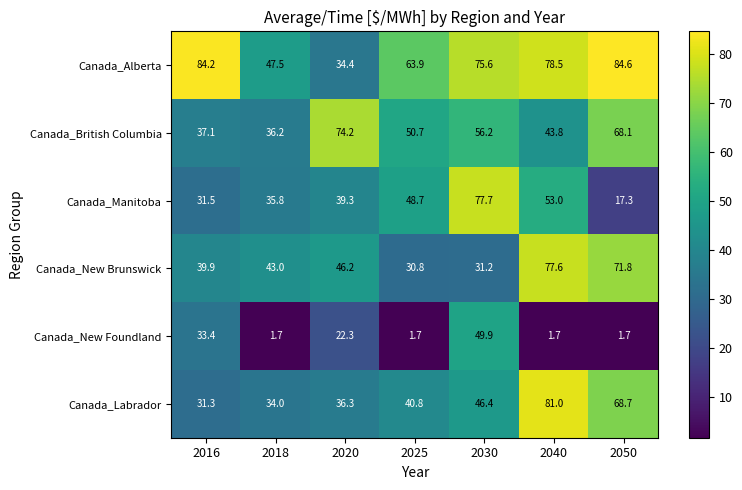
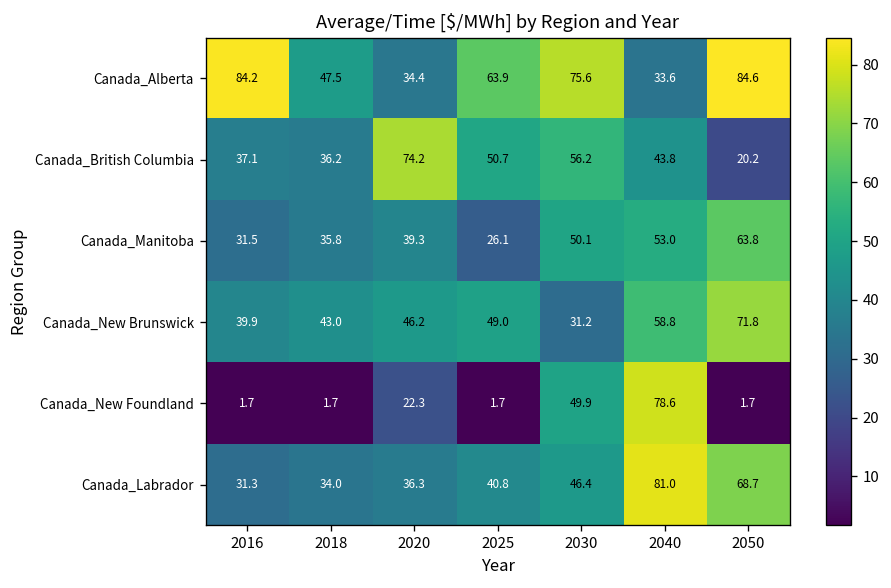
  {
    "Canada_Alberta": {
      "2016": 84.2,
      "2018": 47.5,
      "2020": 34.4,
      "2025": 63.9,
      "2030": 75.6,
-     "2040": 78.5,
+     "2040": 33.6,
      "2050": 84.6
    },
    "Canada_British Columbia": {
      "2016": 37.1,
      "2018": 36.2,
      "2020": 74.2,
      "2025": 50.7,
      "2030": 56.2,
      "2040": 43.8,
-     "2050": 68.1
+     "2050": 20.2
    },
    "Canada_Manitoba": {
      "2016": 31.5,
      "2018": 35.8,
      "2020": 39.3,
-     "2025": 48.7,
-     "2030": 77.7,
+     "2025": 26.1,
+     "2030": 50.1,
      "2040": 53.0,
-     "2050": 17.3
+     "2050": 63.8
    },
    "Canada_New Brunswick": {
      "2016": 39.9,
      "2018": 43.0,
      "2020": 46.2,
-     "2025": 30.8,
+     "2025": 49.0,
      "2030": 31.2,
-     "2040": 77.6,
+     "2040": 58.8,
      "2050": 71.8
    },
    "Canada_New Foundland": {
-     "2016": 33.4,
+     "2016": 1.7,
      "2018": 1.7,
      "2020": 22.3,
      "2025": 1.7,
      "2030": 49.9,
-     "2040": 1.7,
+     "2040": 78.6,
      "2050": 1.7
    },
    "Canada_Labrador": {
      "2016": 31.3,
      "2018": 34.0,
      "2020": 36.3,
      "2025": 40.8,
      "2030": 46.4,
      "2040": 81.0,
      "2050": 68.7
    }
  }
